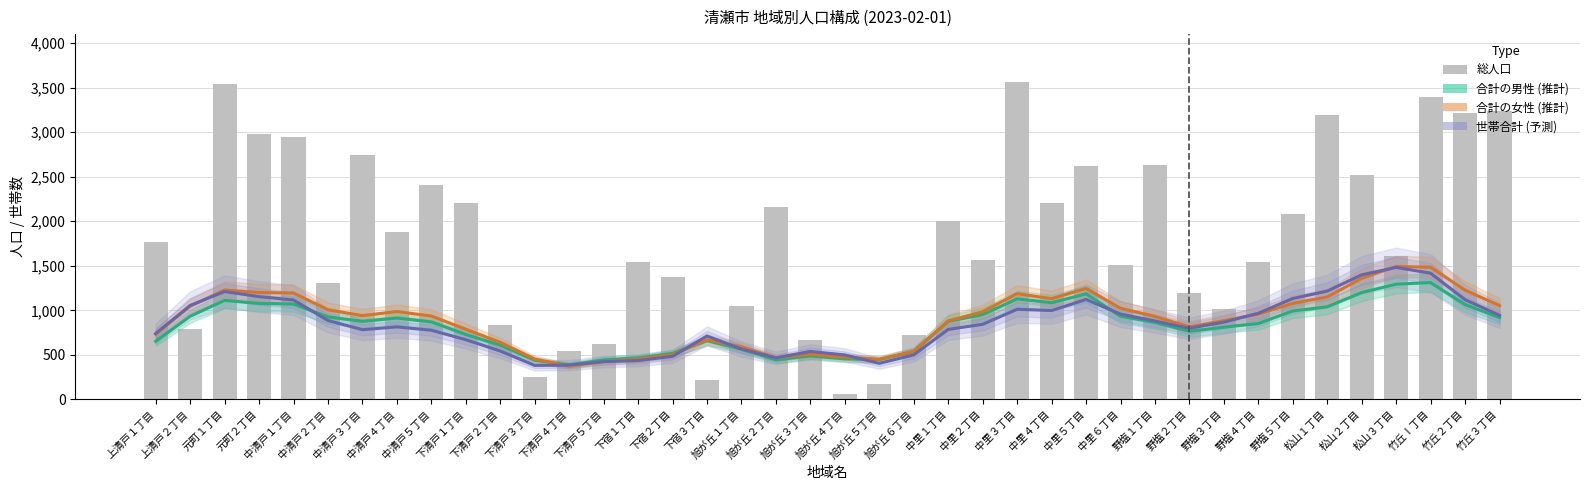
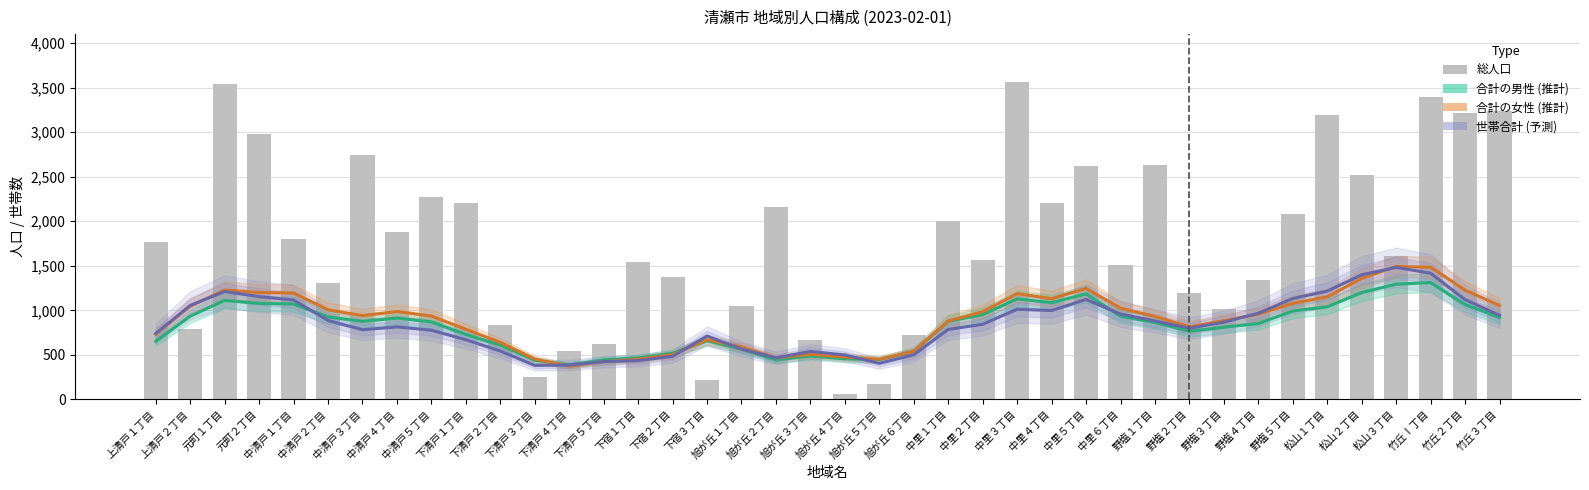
  {
    "総人口": {
      "上清戸１丁目": "1,800",
      "上清戸２丁目": "800",
      "元町１丁目": "3,500",
      "元町２丁目": "3,000",
-     "中清戸１丁目": "3,000",
+     "中清戸１丁目": "1,800",
      "中清戸２丁目": "1,300",
      "中清戸３丁目": "2,700",
      "中清戸４丁目": "1,900",
-     "中清戸５丁目": "2,400",
+     "中清戸５丁目": "2,300",
      "下清戸１丁目": "2,200",
      "下清戸２丁目": "800",
      "下清戸３丁目": "300",
      "下清戸４丁目": "500",
      "下清戸５丁目": "600",
      "下宿１丁目": "1,500",
      "下宿２丁目": "1,400",
      "下宿３丁目": "200",
      "旭が丘１丁目": "1,000",
      "旭が丘２丁目": "2,200",
      "旭が丘３丁目": "700",
      "旭が丘４丁目": "100",
      "旭が丘５丁目": "200",
      "旭が丘６丁目": "700",
      "中里１丁目": "2,000",
      "中里２丁目": "1,600",
      "中里３丁目": "3,600",
      "中里４丁目": "2,200",
      "中里５丁目": "2,600",
      "中里６丁目": "1,500",
      "野塩１丁目": "2,600",
      "野塩２丁目": "1,200",
      "野塩３丁目": "1,000",
-     "野塩４丁目": "1,500",
+     "野塩４丁目": "1,300",
      "野塩５丁目": "2,100",
      "松山１丁目": "3,200",
      "松山２丁目": "2,500",
      "松山３丁目": "1,600",
      "竹丘Ⅰ丁目": "3,400",
      "竹丘２丁目": "3,200",
      "竹丘３丁目": "3,200"
    }
  }
